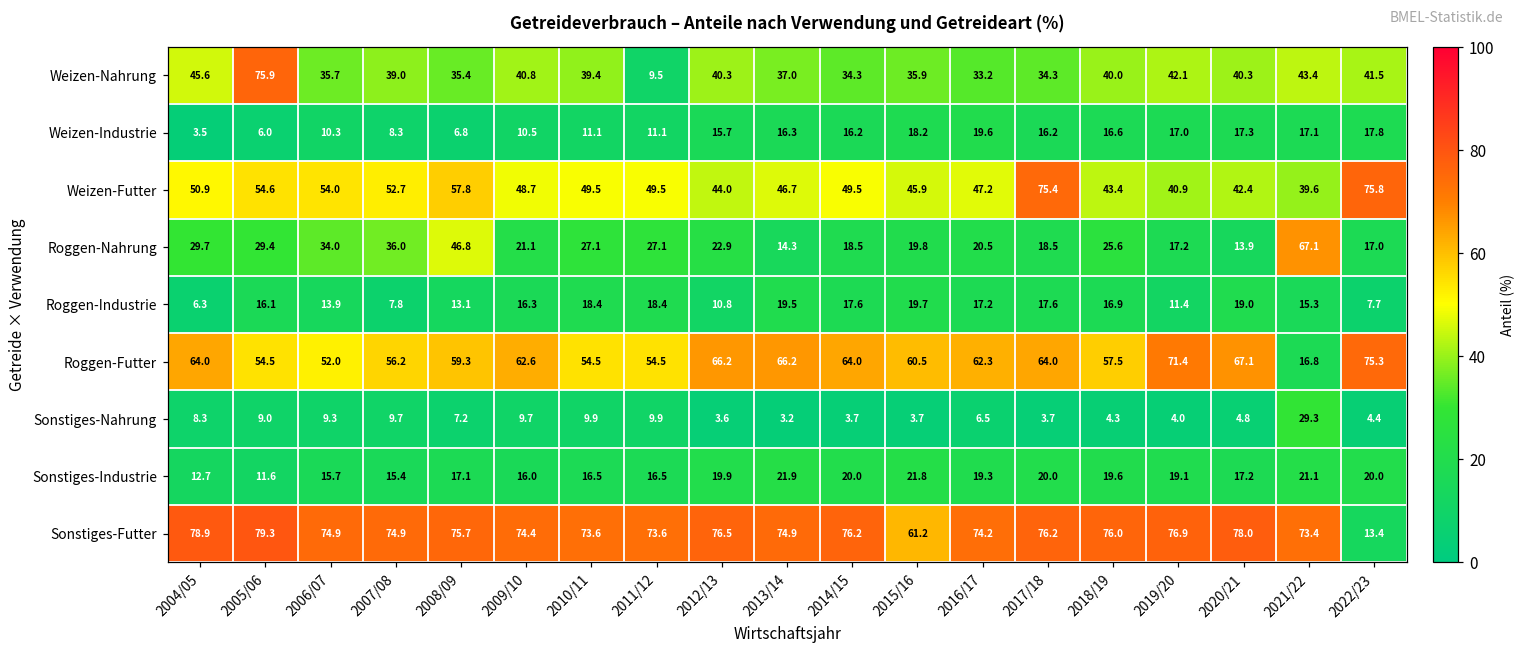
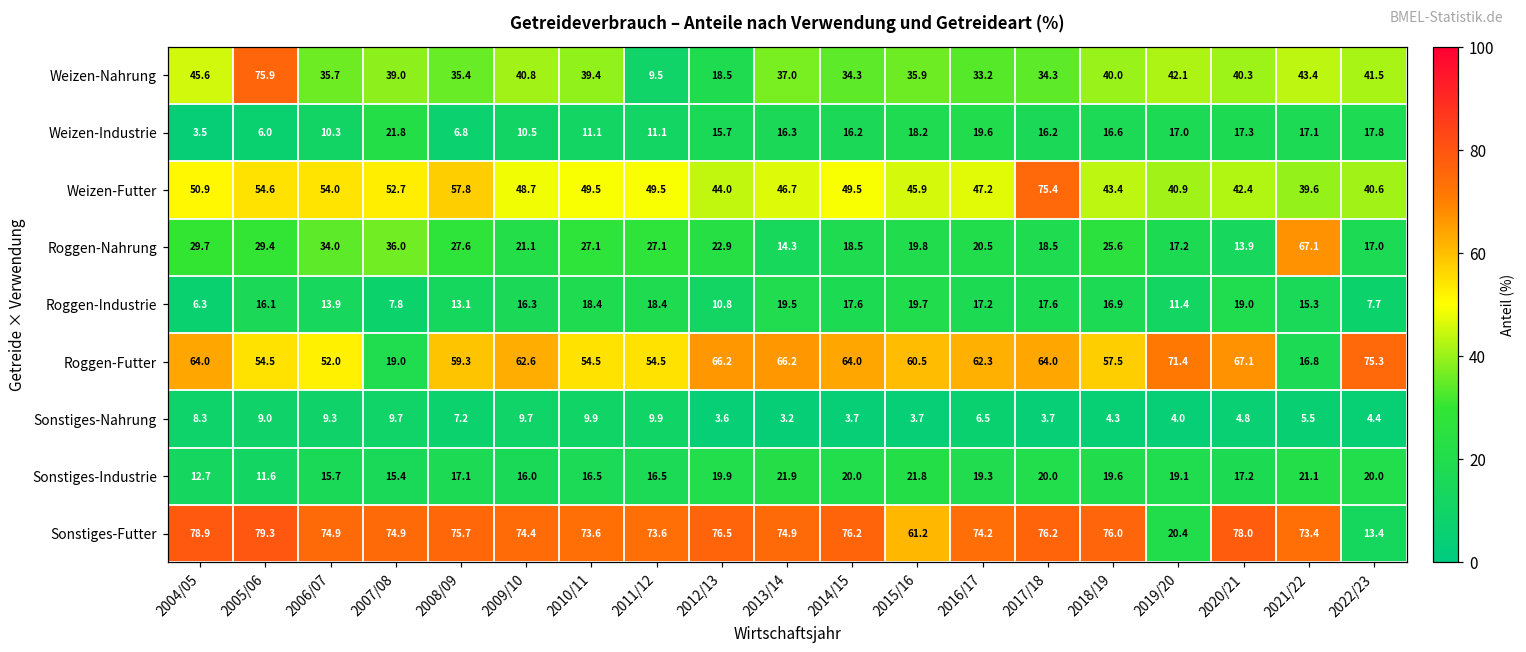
  {
    "Weizen-Nahrung": {
      "2004/05": 45.6,
      "2005/06": 75.9,
      "2006/07": 35.7,
      "2007/08": 39.0,
      "2008/09": 35.4,
      "2009/10": 40.8,
      "2010/11": 39.4,
      "2011/12": 9.5,
-     "2012/13": 40.3,
+     "2012/13": 18.5,
      "2013/14": 37.0,
      "2014/15": 34.3,
      "2015/16": 35.9,
      "2016/17": 33.2,
      "2017/18": 34.3,
      "2018/19": 40.0,
      "2019/20": 42.1,
      "2020/21": 40.3,
      "2021/22": 43.4,
      "2022/23": 41.5
    },
    "Weizen-Industrie": {
      "2004/05": 3.5,
      "2005/06": 6.0,
      "2006/07": 10.3,
-     "2007/08": 8.3,
+     "2007/08": 21.8,
      "2008/09": 6.8,
      "2009/10": 10.5,
      "2010/11": 11.1,
      "2011/12": 11.1,
      "2012/13": 15.7,
      "2013/14": 16.3,
      "2014/15": 16.2,
      "2015/16": 18.2,
      "2016/17": 19.6,
      "2017/18": 16.2,
      "2018/19": 16.6,
      "2019/20": 17.0,
      "2020/21": 17.3,
      "2021/22": 17.1,
      "2022/23": 17.8
    },
    "Weizen-Futter": {
      "2004/05": 50.9,
      "2005/06": 54.6,
      "2006/07": 54.0,
      "2007/08": 52.7,
      "2008/09": 57.8,
      "2009/10": 48.7,
      "2010/11": 49.5,
      "2011/12": 49.5,
      "2012/13": 44.0,
      "2013/14": 46.7,
      "2014/15": 49.5,
      "2015/16": 45.9,
      "2016/17": 47.2,
      "2017/18": 75.4,
      "2018/19": 43.4,
      "2019/20": 40.9,
      "2020/21": 42.4,
      "2021/22": 39.6,
-     "2022/23": 75.8
+     "2022/23": 40.6
    },
    "Roggen-Nahrung": {
      "2004/05": 29.7,
      "2005/06": 29.4,
      "2006/07": 34.0,
      "2007/08": 36.0,
-     "2008/09": 46.8,
+     "2008/09": 27.6,
      "2009/10": 21.1,
      "2010/11": 27.1,
      "2011/12": 27.1,
      "2012/13": 22.9,
      "2013/14": 14.3,
      "2014/15": 18.5,
      "2015/16": 19.8,
      "2016/17": 20.5,
      "2017/18": 18.5,
      "2018/19": 25.6,
      "2019/20": 17.2,
      "2020/21": 13.9,
      "2021/22": 67.1,
      "2022/23": 17.0
    },
    "Roggen-Industrie": {
      "2004/05": 6.3,
      "2005/06": 16.1,
      "2006/07": 13.9,
      "2007/08": 7.8,
      "2008/09": 13.1,
      "2009/10": 16.3,
      "2010/11": 18.4,
      "2011/12": 18.4,
      "2012/13": 10.8,
      "2013/14": 19.5,
      "2014/15": 17.6,
      "2015/16": 19.7,
      "2016/17": 17.2,
      "2017/18": 17.6,
      "2018/19": 16.9,
      "2019/20": 11.4,
      "2020/21": 19.0,
      "2021/22": 15.3,
      "2022/23": 7.7
    },
    "Roggen-Futter": {
      "2004/05": 64.0,
      "2005/06": 54.5,
      "2006/07": 52.0,
-     "2007/08": 56.2,
+     "2007/08": 19.0,
      "2008/09": 59.3,
      "2009/10": 62.6,
      "2010/11": 54.5,
      "2011/12": 54.5,
      "2012/13": 66.2,
      "2013/14": 66.2,
      "2014/15": 64.0,
      "2015/16": 60.5,
      "2016/17": 62.3,
      "2017/18": 64.0,
      "2018/19": 57.5,
      "2019/20": 71.4,
      "2020/21": 67.1,
      "2021/22": 16.8,
      "2022/23": 75.3
    },
    "Sonstiges-Nahrung": {
      "2004/05": 8.3,
      "2005/06": 9.0,
      "2006/07": 9.3,
      "2007/08": 9.7,
      "2008/09": 7.2,
      "2009/10": 9.7,
      "2010/11": 9.9,
      "2011/12": 9.9,
      "2012/13": 3.6,
      "2013/14": 3.2,
      "2014/15": 3.7,
      "2015/16": 3.7,
      "2016/17": 6.5,
      "2017/18": 3.7,
      "2018/19": 4.3,
      "2019/20": 4.0,
      "2020/21": 4.8,
-     "2021/22": 29.3,
+     "2021/22": 5.5,
      "2022/23": 4.4
    },
    "Sonstiges-Industrie": {
      "2004/05": 12.7,
      "2005/06": 11.6,
      "2006/07": 15.7,
      "2007/08": 15.4,
      "2008/09": 17.1,
      "2009/10": 16.0,
      "2010/11": 16.5,
      "2011/12": 16.5,
      "2012/13": 19.9,
      "2013/14": 21.9,
      "2014/15": 20.0,
      "2015/16": 21.8,
      "2016/17": 19.3,
      "2017/18": 20.0,
      "2018/19": 19.6,
      "2019/20": 19.1,
      "2020/21": 17.2,
      "2021/22": 21.1,
      "2022/23": 20.0
    },
    "Sonstiges-Futter": {
      "2004/05": 78.9,
      "2005/06": 79.3,
      "2006/07": 74.9,
      "2007/08": 74.9,
      "2008/09": 75.7,
      "2009/10": 74.4,
      "2010/11": 73.6,
      "2011/12": 73.6,
      "2012/13": 76.5,
      "2013/14": 74.9,
      "2014/15": 76.2,
      "2015/16": 61.2,
      "2016/17": 74.2,
      "2017/18": 76.2,
      "2018/19": 76.0,
-     "2019/20": 76.9,
+     "2019/20": 20.4,
      "2020/21": 78.0,
      "2021/22": 73.4,
      "2022/23": 13.4
    }
  }
